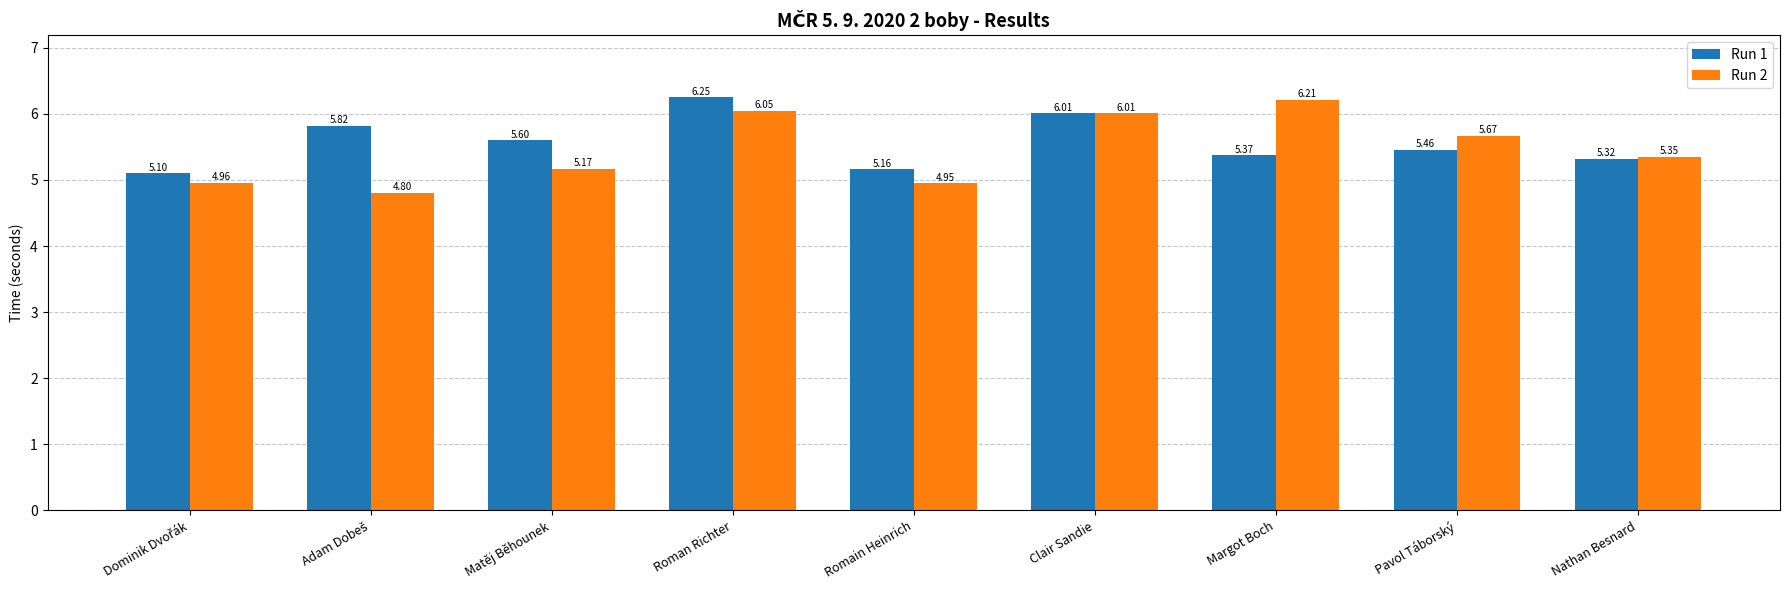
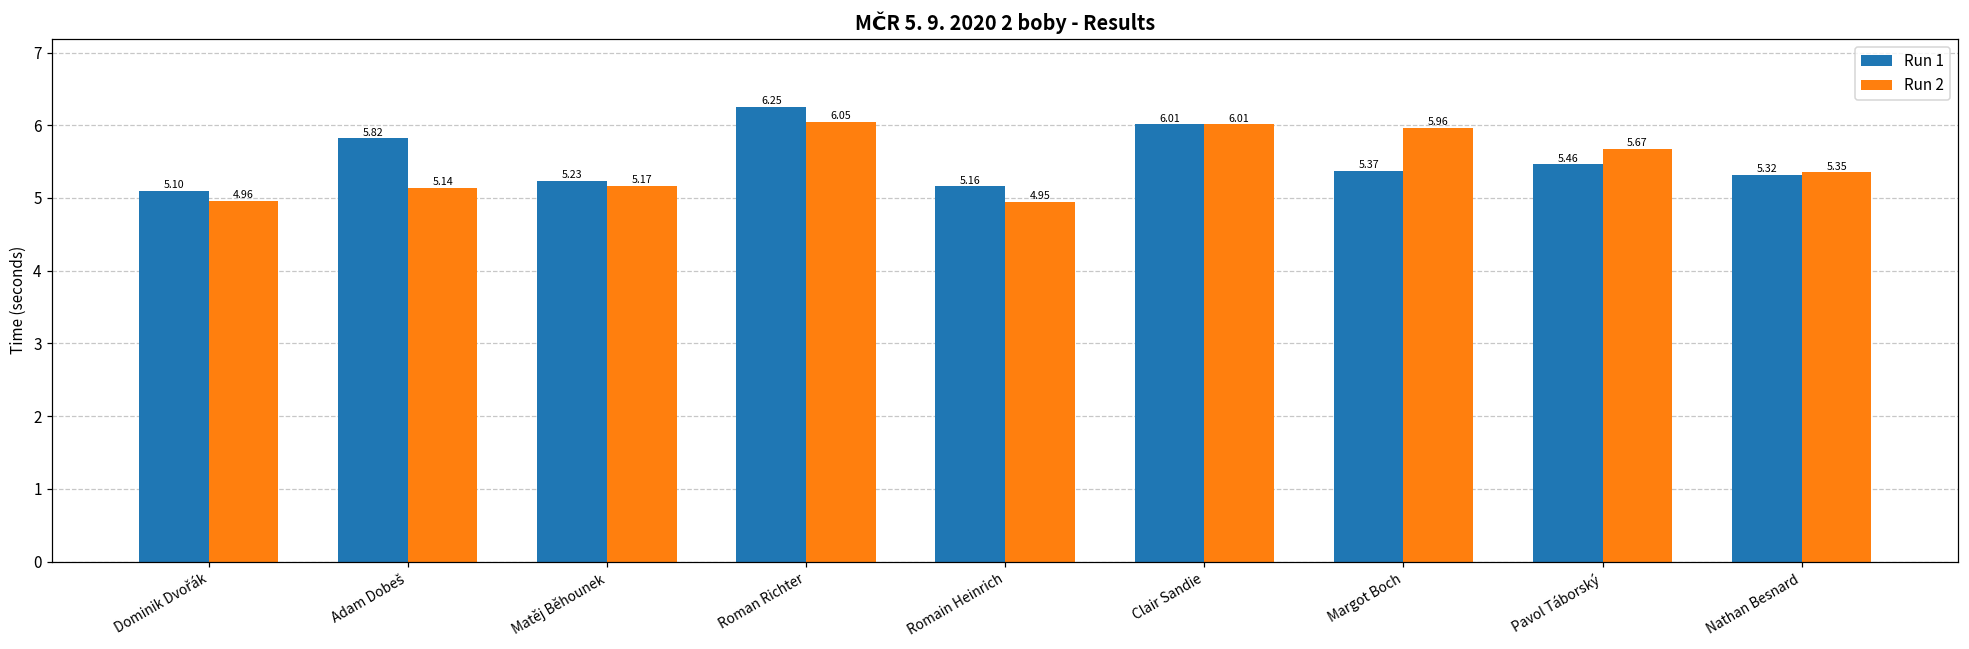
  {
    "Run 1": {
      "Dominik Dvořák": 5.10,
      "Adam Dobeš": 5.82,
-     "Matěj Běhounek": 5.60,
+     "Matěj Běhounek": 5.23,
      "Roman Richter": 6.25,
      "Romain Heinrich": 5.16,
      "Clair Sandie": 6.01,
      "Margot Boch": 5.37,
      "Pavol Táborský": 5.46,
      "Nathan Besnard": 5.32
    },
    "Run 2": {
      "Dominik Dvořák": 4.96,
-     "Adam Dobeš": 4.80,
+     "Adam Dobeš": 5.14,
      "Matěj Běhounek": 5.17,
      "Roman Richter": 6.05,
      "Romain Heinrich": 4.95,
      "Clair Sandie": 6.01,
-     "Margot Boch": 6.21,
+     "Margot Boch": 5.96,
      "Pavol Táborský": 5.67,
      "Nathan Besnard": 5.35
    }
  }
